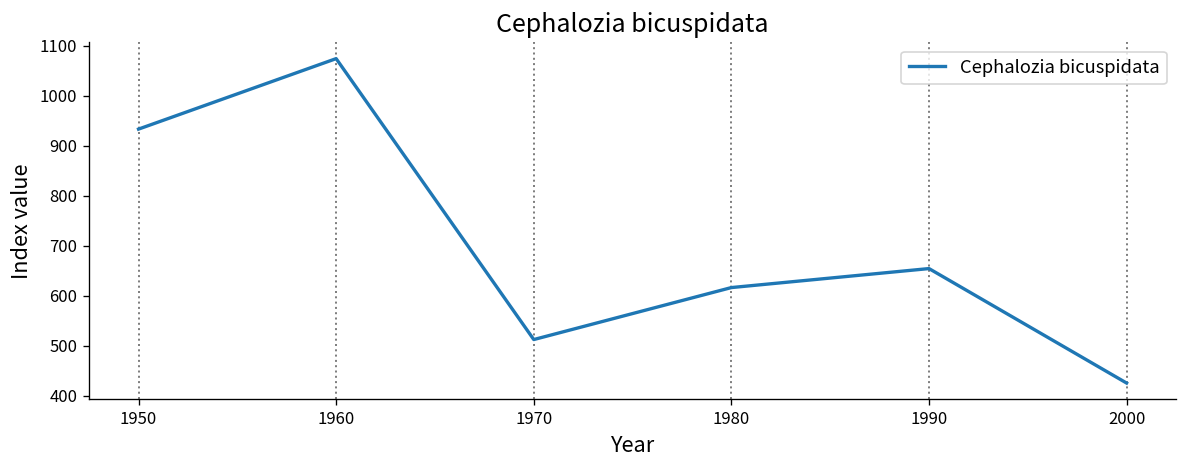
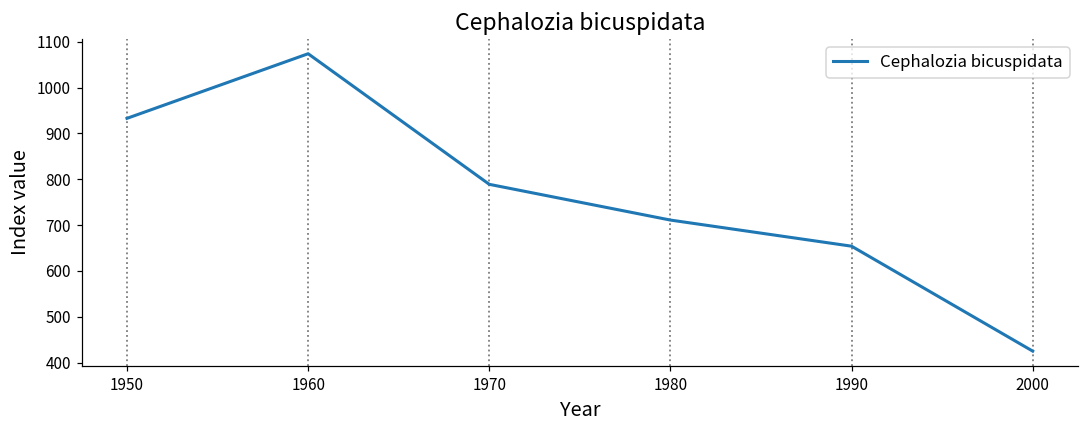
  {
    "1950": 930,
    "1960": 1070,
-   "1970": 510,
-   "1980": 620,
+   "1970": 790,
+   "1980": 710,
    "1990": 650,
    "2000": 430
  }
